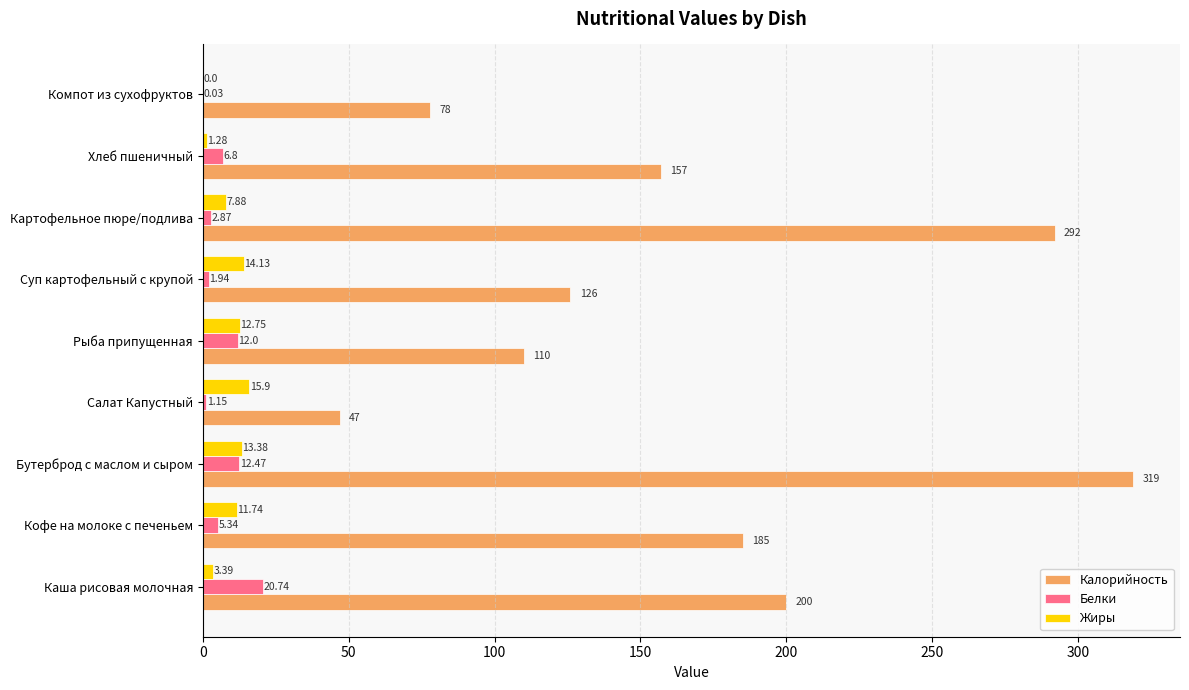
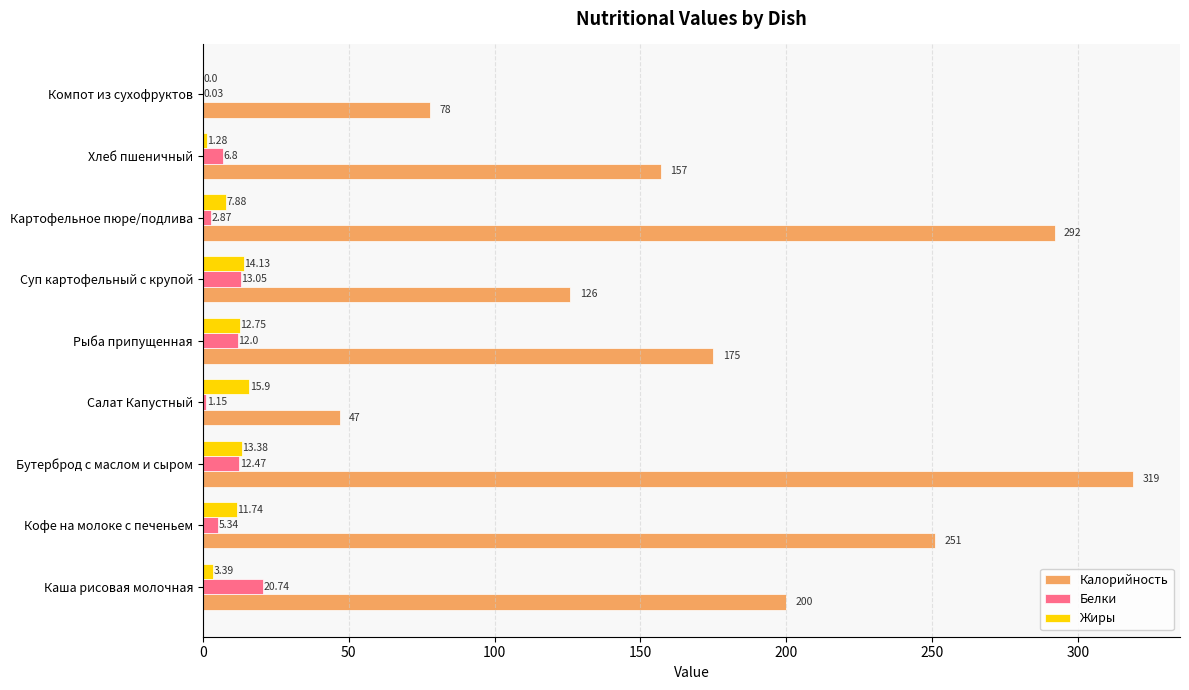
  {
    "Калорийность": {
      "Компот из сухофруктов": 78,
      "Хлеб пшеничный": 157,
      "Картофельное пюре/подлива": 292,
      "Суп картофельный с крупой": 126,
-     "Рыба припущенная": 110,
+     "Рыба припущенная": 175,
      "Салат Капустный": 47,
      "Бутерброд с маслом и сыром": 319,
-     "Кофе на молоке с печеньем": 185,
+     "Кофе на молоке с печеньем": 251,
      "Каша рисовая молочная": 200
    },
    "Белки": {
      "Компот из сухофруктов": 0.03,
      "Хлеб пшеничный": 6.8,
      "Картофельное пюре/подлива": 2.87,
-     "Суп картофельный с крупой": 1.94,
+     "Суп картофельный с крупой": 13.05,
      "Рыба припущенная": 12.0,
      "Салат Капустный": 1.15,
      "Бутерброд с маслом и сыром": 12.47,
      "Кофе на молоке с печеньем": 5.34,
      "Каша рисовая молочная": 20.74
    },
    "Жиры": {
      "Компот из сухофруктов": 0.0,
      "Хлеб пшеничный": 1.28,
      "Картофельное пюре/подлива": 7.88,
      "Суп картофельный с крупой": 14.13,
      "Рыба припущенная": 12.75,
      "Салат Капустный": 15.9,
      "Бутерброд с маслом и сыром": 13.38,
      "Кофе на молоке с печеньем": 11.74,
      "Каша рисовая молочная": 3.39
    }
  }
